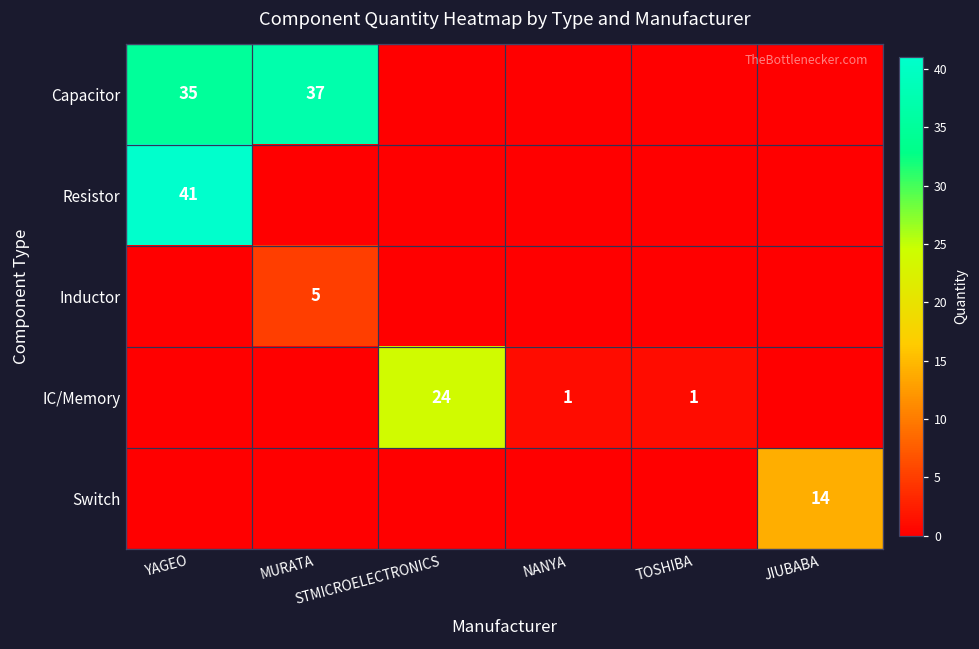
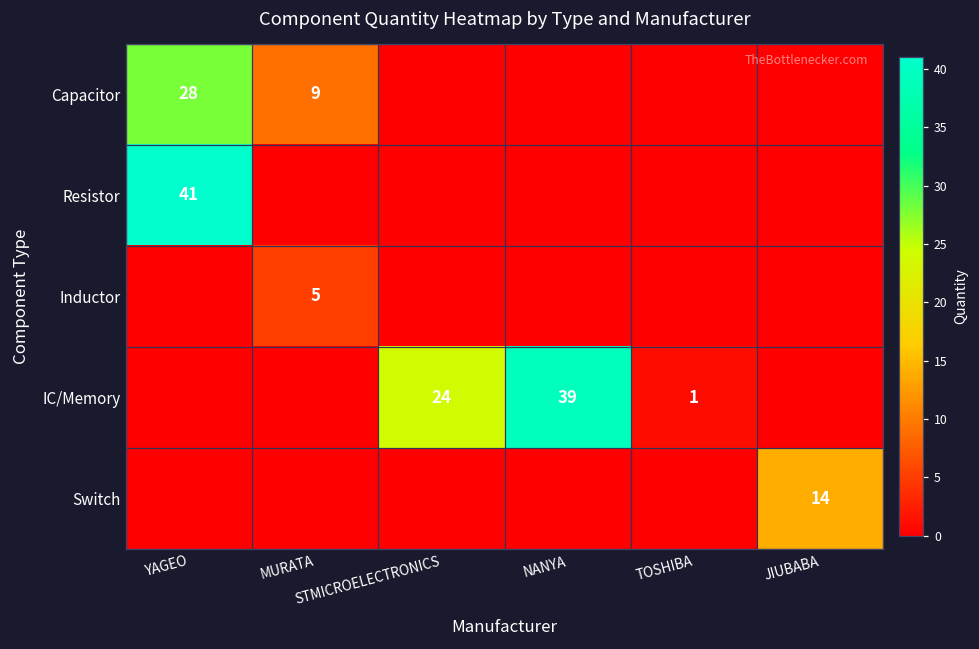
  {
    "Capacitor": {
-     "YAGEO": 35,
-     "MURATA": 37
+     "YAGEO": 28,
+     "MURATA": 9
    },
    "Resistor": {
      "YAGEO": 41
    },
    "Inductor": {
      "MURATA": 5
    },
    "IC/Memory": {
      "STMICROELECTRONICS": 24,
-     "NANYA": 1,
+     "NANYA": 39,
      "TOSHIBA": 1
    },
    "Switch": {
      "JIUBABA": 14
    }
  }
